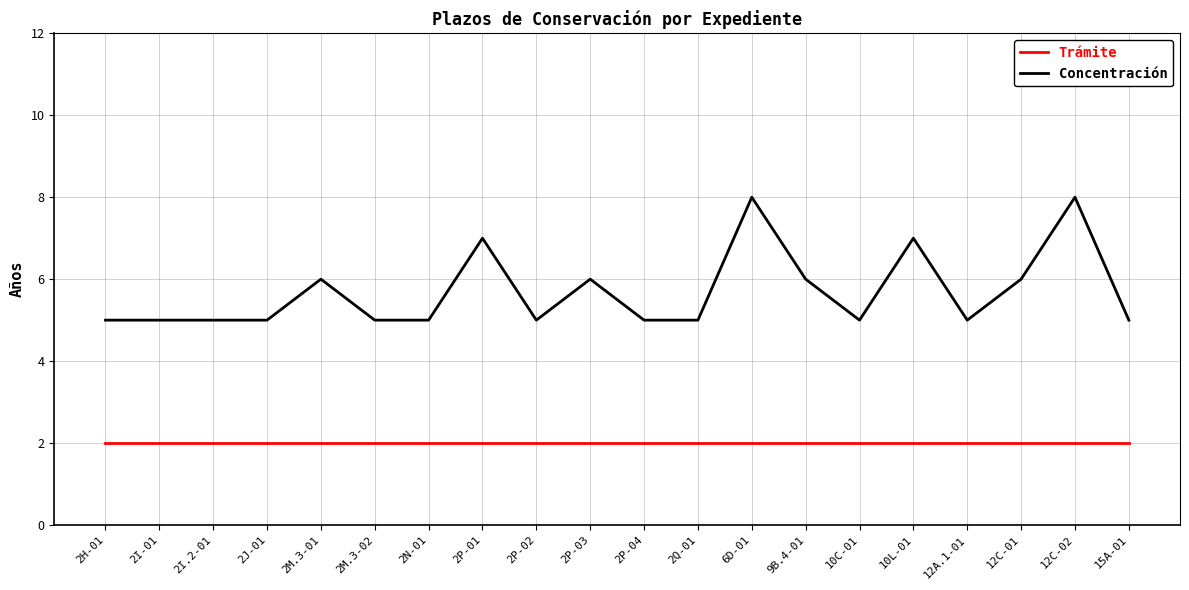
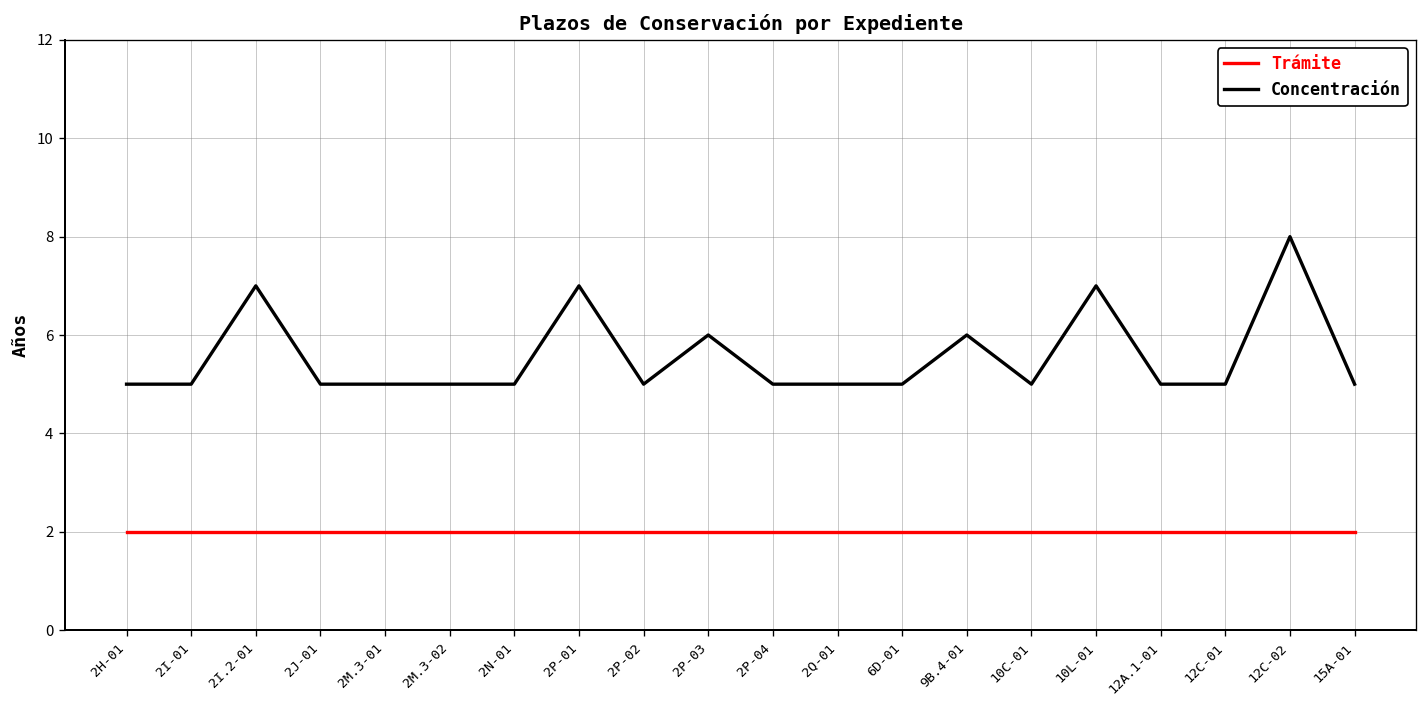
  {
    "Trámite": {
      "2H-01": 2,
      "2I-01": 2,
      "2I.2-01": 2,
      "2J-01": 2,
      "2M.3-01": 2,
      "2M.3-02": 2,
      "2N-01": 2,
      "2P-01": 2,
      "2P-02": 2,
      "2P-03": 2,
      "2P-04": 2,
      "2Q-01": 2,
      "6D-01": 2,
      "9B.4-01": 2,
      "10C-01": 2,
      "10L-01": 2,
      "12A.1-01": 2,
      "12C-01": 2,
      "12C-02": 2,
      "15A-01": 2
    },
    "Concentración": {
      "2H-01": 5,
      "2I-01": 5,
-     "2I.2-01": 5,
+     "2I.2-01": 7,
      "2J-01": 5,
-     "2M.3-01": 6,
+     "2M.3-01": 5,
      "2M.3-02": 5,
      "2N-01": 5,
      "2P-01": 7,
      "2P-02": 5,
      "2P-03": 6,
      "2P-04": 5,
      "2Q-01": 5,
-     "6D-01": 8,
+     "6D-01": 5,
      "9B.4-01": 6,
      "10C-01": 5,
      "10L-01": 7,
      "12A.1-01": 5,
-     "12C-01": 6,
+     "12C-01": 5,
      "12C-02": 8,
      "15A-01": 5
    }
  }
